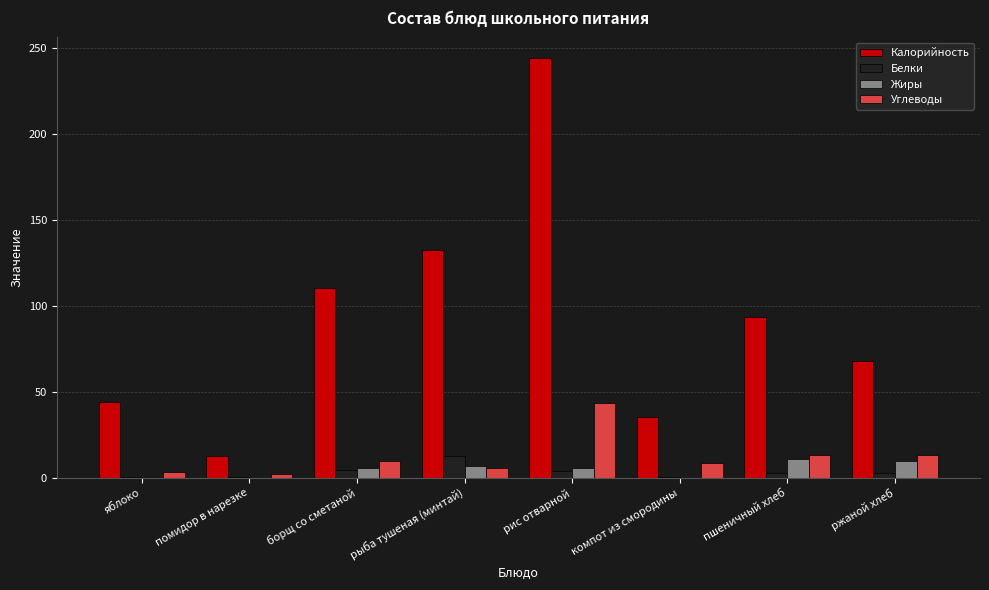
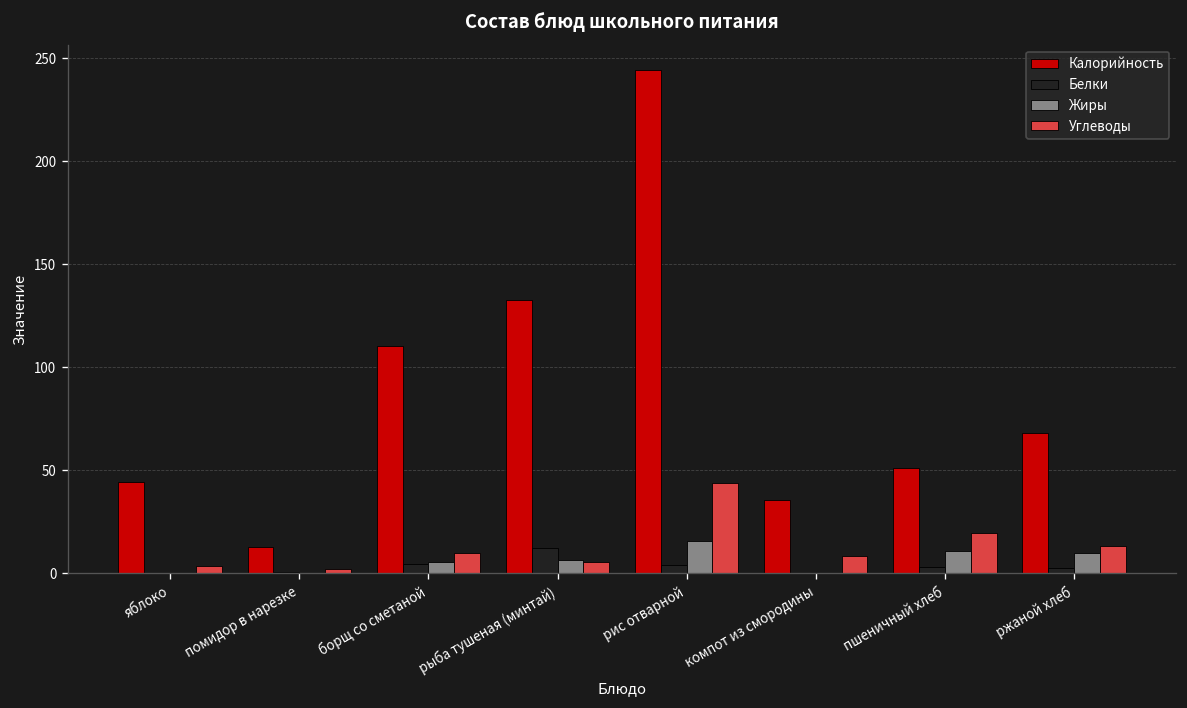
  {
    "Калорийность": {
      "яблоко": 44,
      "помидор в нарезке": 13,
      "борщ со сметаной": 110,
      "рыба тушеная (минтай)": 133,
      "рис отварной": 244,
      "компот из смородины": 36,
-     "пшеничный хлеб": 94,
+     "пшеничный хлеб": 51,
      "ржаной хлеб": 68
    },
    "Белки": {
      "борщ со сметаной": 5,
      "рыба тушеная (минтай)": 13,
      "рис отварной": 4,
      "пшеничный хлеб": 3,
      "ржаной хлеб": 3
    },
    "Жиры": {
      "борщ со сметаной": 6,
      "рыба тушеная (минтай)": 7,
-     "рис отварной": 6,
+     "рис отварной": 16,
      "пшеничный хлеб": 11,
      "ржаной хлеб": 10
    },
    "Углеводы": {
      "яблоко": 3,
      "помидор в нарезке": 2,
      "борщ со сметаной": 10,
      "рыба тушеная (минтай)": 6,
      "рис отварной": 44,
      "компот из смородины": 8,
-     "пшеничный хлеб": 13,
+     "пшеничный хлеб": 20,
      "ржаной хлеб": 13
    }
  }
